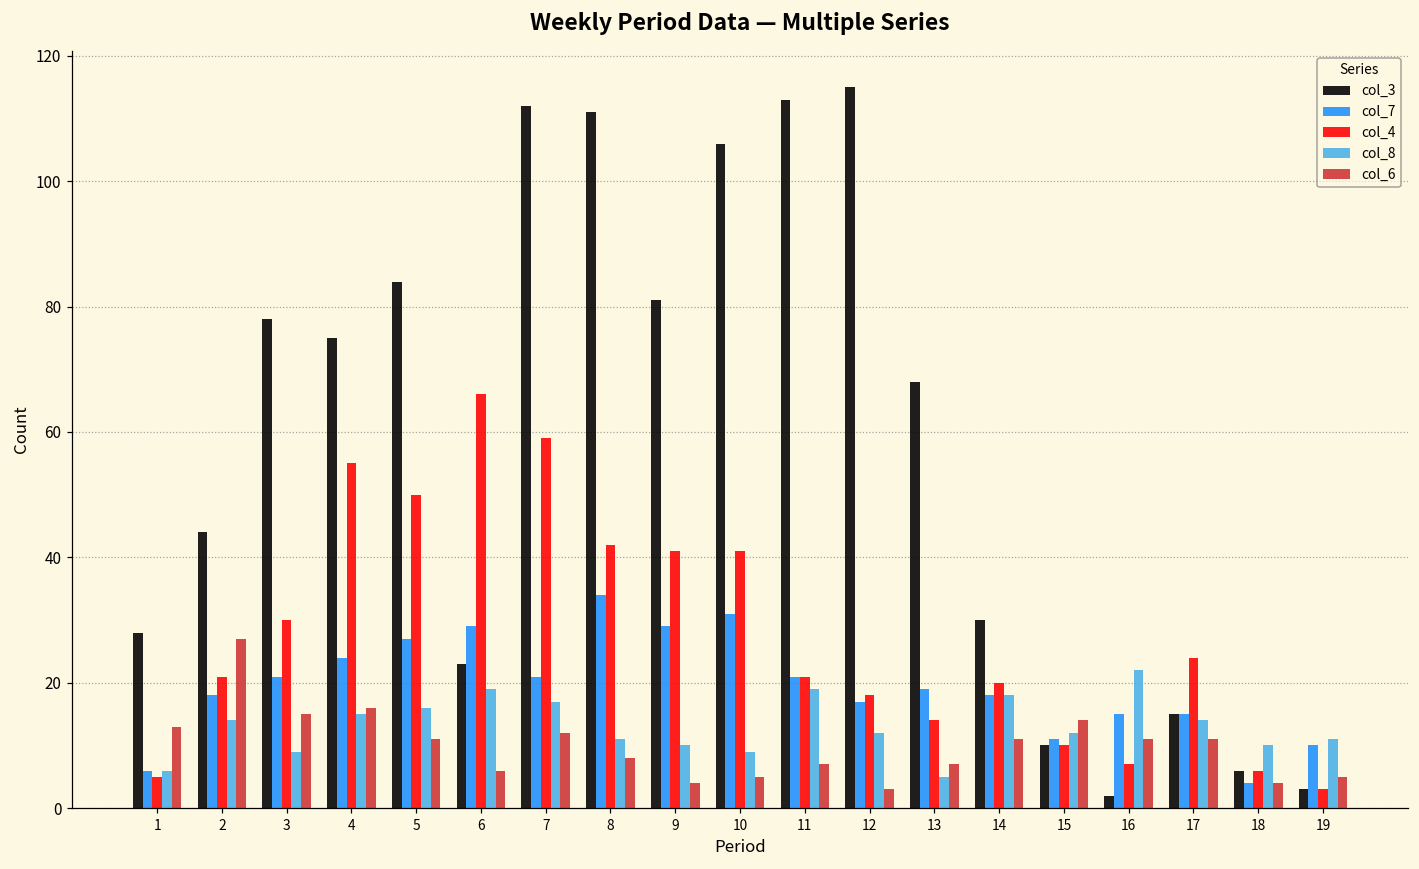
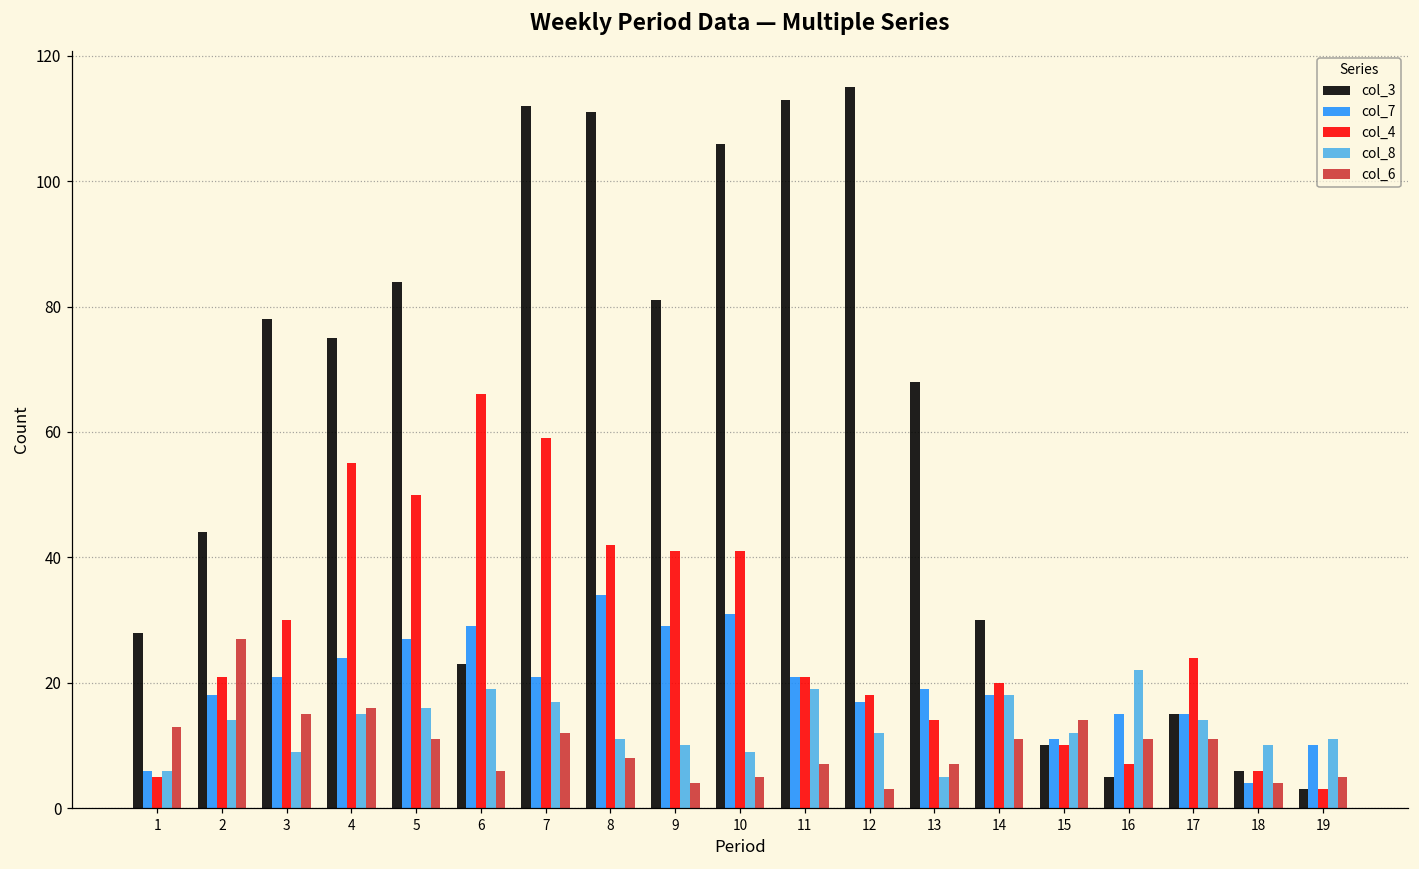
  {
    "col_3": {
      "1": 28,
      "2": 44,
      "3": 78,
      "4": 75,
      "5": 84,
      "6": 23,
      "7": 112,
      "8": 111,
      "9": 81,
      "10": 106,
      "11": 113,
      "12": 115,
      "13": 68,
      "14": 30,
      "15": 10,
-     "16": 2,
+     "16": 5,
      "17": 15,
      "18": 6,
      "19": 3
    },
    "col_4": {
      "1": 5,
      "2": 21,
      "3": 30,
      "4": 55,
      "5": 50,
      "6": 66,
      "7": 59,
      "8": 42,
      "9": 41,
      "10": 41,
      "11": 21,
      "12": 18,
      "13": 14,
      "14": 20,
      "15": 10,
      "16": 7,
      "17": 24,
      "18": 6,
      "19": 3
    },
    "col_6": {
      "1": 13,
      "2": 27,
      "3": 15,
      "4": 16,
      "5": 11,
      "6": 6,
      "7": 12,
      "8": 8,
      "9": 4,
      "10": 5,
      "11": 7,
      "12": 3,
      "13": 7,
      "14": 11,
      "15": 14,
      "16": 11,
      "17": 11,
      "18": 4,
      "19": 5
    }
  }
